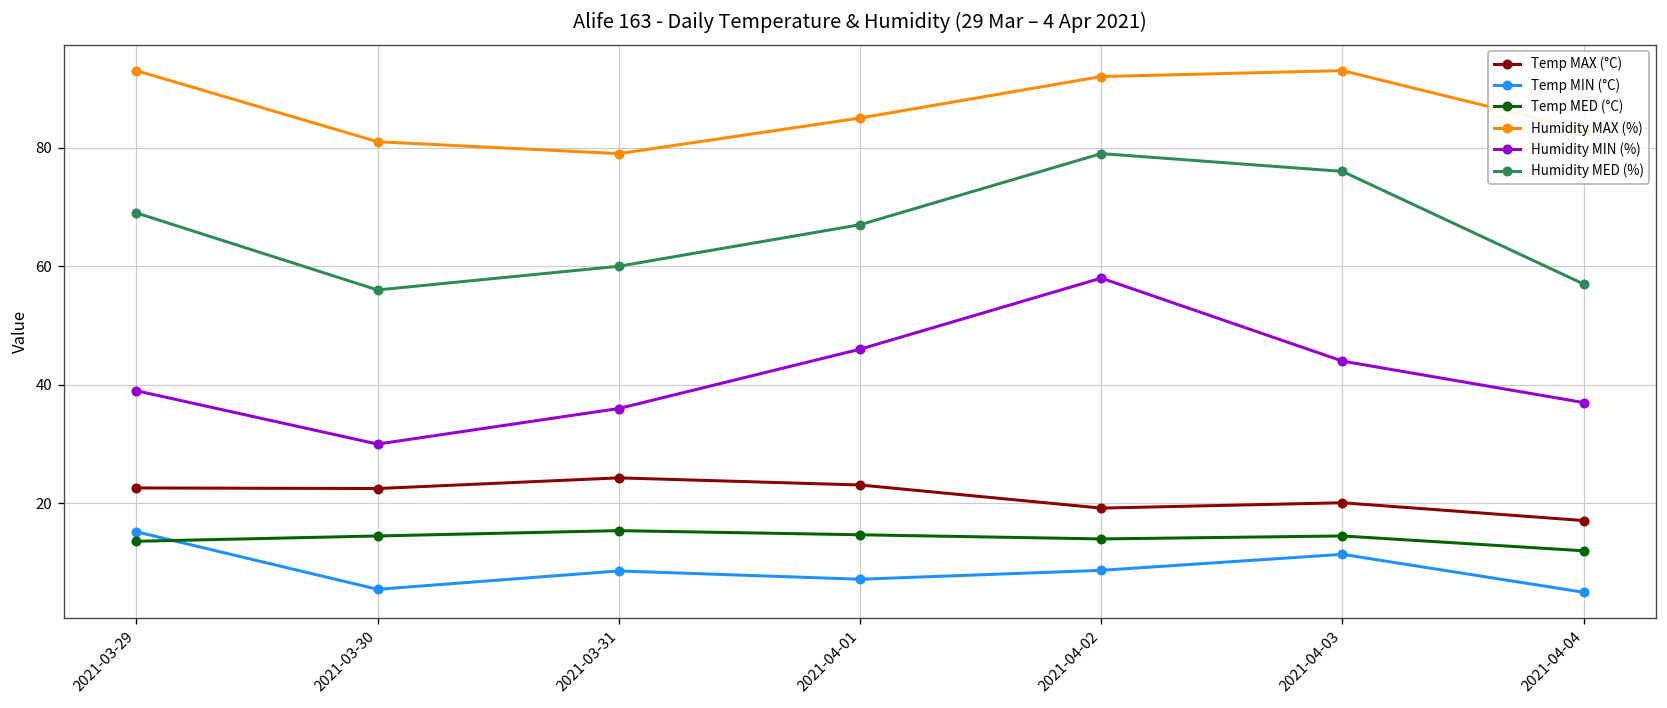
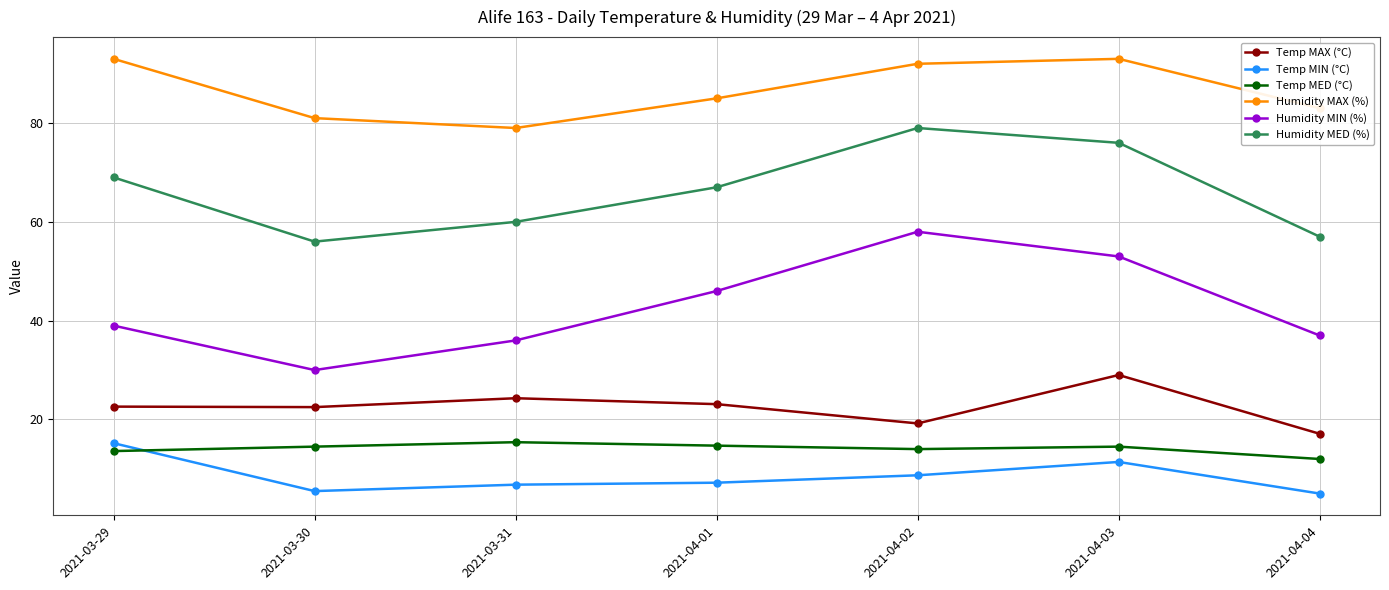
  {
    "Temp MAX (°C)": {
      "2021-03-29": 23,
      "2021-03-30": 23,
      "2021-03-31": 24,
      "2021-04-01": 23,
      "2021-04-02": 19,
-     "2021-04-03": 20,
+     "2021-04-03": 29,
      "2021-04-04": 17
    },
    "Temp MIN (°C)": {
      "2021-03-29": 15,
      "2021-03-30": 6,
-     "2021-03-31": 9,
+     "2021-03-31": 7,
      "2021-04-01": 7,
      "2021-04-02": 9,
      "2021-04-03": 11,
      "2021-04-04": 5
    },
    "Temp MED (°C)": {
      "2021-03-29": 14,
      "2021-03-30": 15,
      "2021-03-31": 15,
      "2021-04-01": 15,
      "2021-04-02": 14,
      "2021-04-03": 15,
      "2021-04-04": 12
    },
    "Humidity MAX (%)": {
      "2021-03-29": 93,
      "2021-03-30": 81,
      "2021-03-31": 79,
      "2021-04-01": 85,
      "2021-04-02": 92,
      "2021-04-03": 93
    },
    "Humidity MIN (%)": {
      "2021-03-29": 39,
      "2021-03-30": 30,
      "2021-03-31": 36,
      "2021-04-01": 46,
      "2021-04-02": 58,
-     "2021-04-03": 44,
+     "2021-04-03": 53,
      "2021-04-04": 37
    },
    "Humidity MED (%)": {
      "2021-03-29": 69,
      "2021-03-30": 56,
      "2021-03-31": 60,
      "2021-04-01": 67,
      "2021-04-02": 79,
      "2021-04-03": 76,
      "2021-04-04": 57
    }
  }
